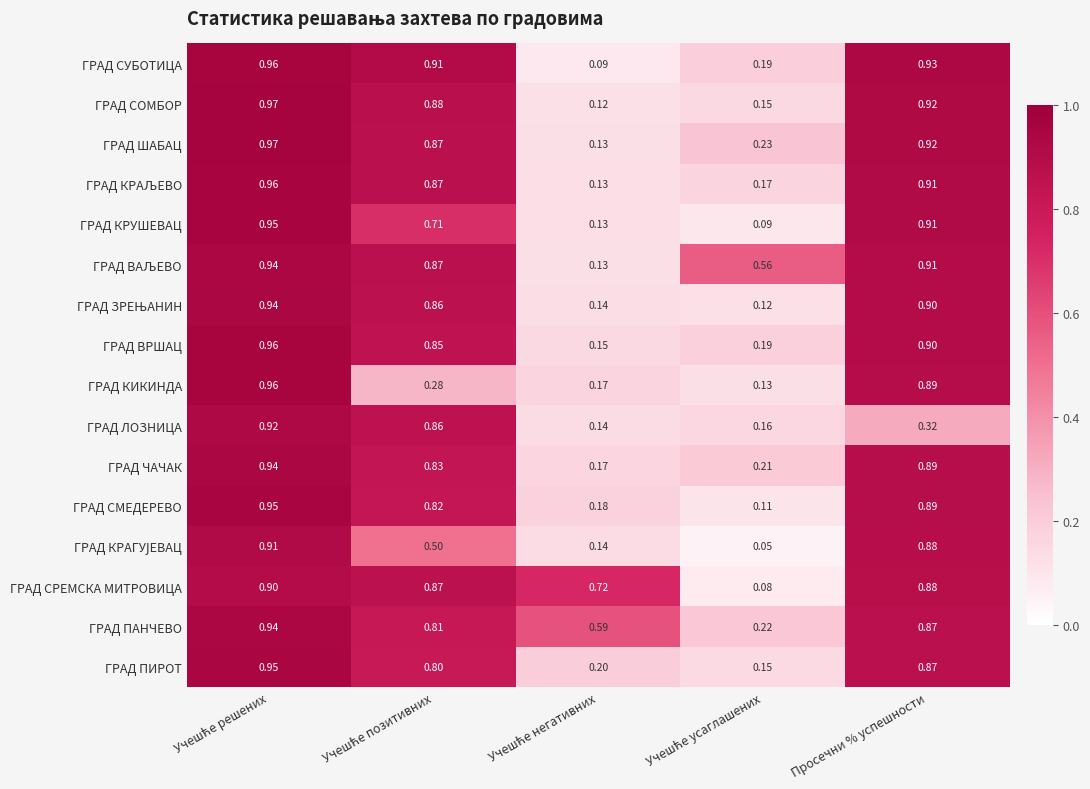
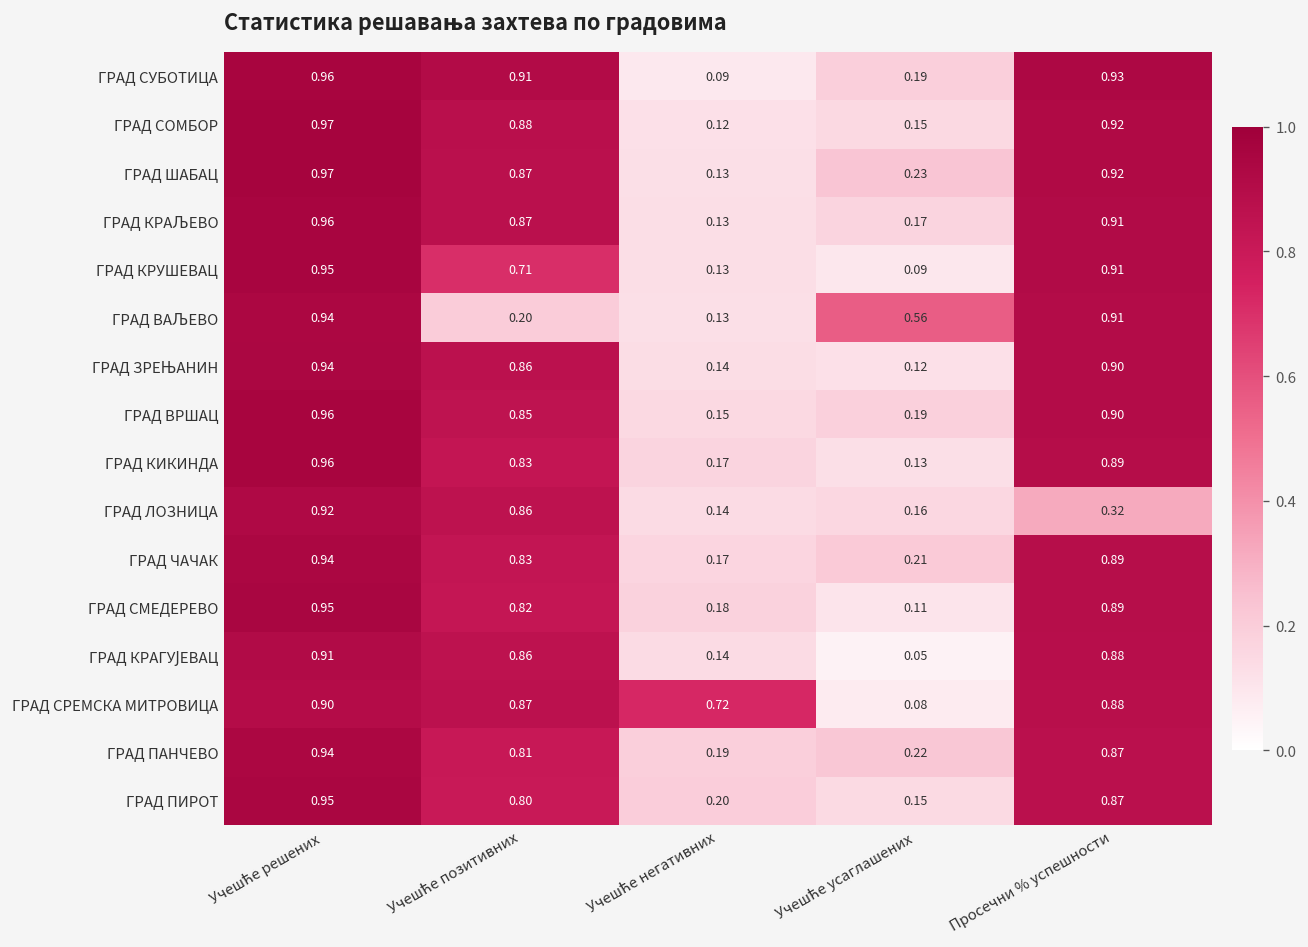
  {
    "ГРАД СУБОТИЦА": {
      "Учешће решених": 0.96,
      "Учешће позитивних": 0.91,
      "Учешће негативних": 0.09,
      "Учешће усаглашених": 0.19,
      "Просечни % успешности": 0.93
    },
    "ГРАД СОМБОР": {
      "Учешће решених": 0.97,
      "Учешће позитивних": 0.88,
      "Учешће негативних": 0.12,
      "Учешће усаглашених": 0.15,
      "Просечни % успешности": 0.92
    },
    "ГРАД ШАБАЦ": {
      "Учешће решених": 0.97,
      "Учешће позитивних": 0.87,
      "Учешће негативних": 0.13,
      "Учешће усаглашених": 0.23,
      "Просечни % успешности": 0.92
    },
    "ГРАД КРАЉЕВО": {
      "Учешће решених": 0.96,
      "Учешће позитивних": 0.87,
      "Учешће негативних": 0.13,
      "Учешће усаглашених": 0.17,
      "Просечни % успешности": 0.91
    },
    "ГРАД КРУШЕВАЦ": {
      "Учешће решених": 0.95,
      "Учешће позитивних": 0.71,
      "Учешће негативних": 0.13,
      "Учешће усаглашених": 0.09,
      "Просечни % успешности": 0.91
    },
    "ГРАД ВАЉЕВО": {
      "Учешће решених": 0.94,
-     "Учешће позитивних": 0.87,
+     "Учешће позитивних": 0.20,
      "Учешће негативних": 0.13,
      "Учешће усаглашених": 0.56,
      "Просечни % успешности": 0.91
    },
    "ГРАД ЗРЕЊАНИН": {
      "Учешће решених": 0.94,
      "Учешће позитивних": 0.86,
      "Учешће негативних": 0.14,
      "Учешће усаглашених": 0.12,
      "Просечни % успешности": 0.90
    },
    "ГРАД ВРШАЦ": {
      "Учешће решених": 0.96,
      "Учешће позитивних": 0.85,
      "Учешће негативних": 0.15,
      "Учешће усаглашених": 0.19,
      "Просечни % успешности": 0.90
    },
    "ГРАД КИКИНДА": {
      "Учешће решених": 0.96,
-     "Учешће позитивних": 0.28,
+     "Учешће позитивних": 0.83,
      "Учешће негативних": 0.17,
      "Учешће усаглашених": 0.13,
      "Просечни % успешности": 0.89
    },
    "ГРАД ЛОЗНИЦА": {
      "Учешће решених": 0.92,
      "Учешће позитивних": 0.86,
      "Учешће негативних": 0.14,
      "Учешће усаглашених": 0.16,
      "Просечни % успешности": 0.32
    },
    "ГРАД ЧАЧАК": {
      "Учешће решених": 0.94,
      "Учешће позитивних": 0.83,
      "Учешће негативних": 0.17,
      "Учешће усаглашених": 0.21,
      "Просечни % успешности": 0.89
    },
    "ГРАД СМЕДЕРЕВО": {
      "Учешће решених": 0.95,
      "Учешће позитивних": 0.82,
      "Учешће негативних": 0.18,
      "Учешће усаглашених": 0.11,
      "Просечни % успешности": 0.89
    },
    "ГРАД КРАГУЈЕВАЦ": {
      "Учешће решених": 0.91,
-     "Учешће позитивних": 0.50,
+     "Учешће позитивних": 0.86,
      "Учешће негативних": 0.14,
      "Учешће усаглашених": 0.05,
      "Просечни % успешности": 0.88
    },
    "ГРАД СРЕМСКА МИТРОВИЦА": {
      "Учешће решених": 0.90,
      "Учешће позитивних": 0.87,
      "Учешће негативних": 0.72,
      "Учешће усаглашених": 0.08,
      "Просечни % успешности": 0.88
    },
    "ГРАД ПАНЧЕВО": {
      "Учешће решених": 0.94,
      "Учешће позитивних": 0.81,
-     "Учешће негативних": 0.59,
+     "Учешће негативних": 0.19,
      "Учешће усаглашених": 0.22,
      "Просечни % успешности": 0.87
    },
    "ГРАД ПИРОТ": {
      "Учешће решених": 0.95,
      "Учешће позитивних": 0.80,
      "Учешће негативних": 0.20,
      "Учешће усаглашених": 0.15,
      "Просечни % успешности": 0.87
    }
  }
